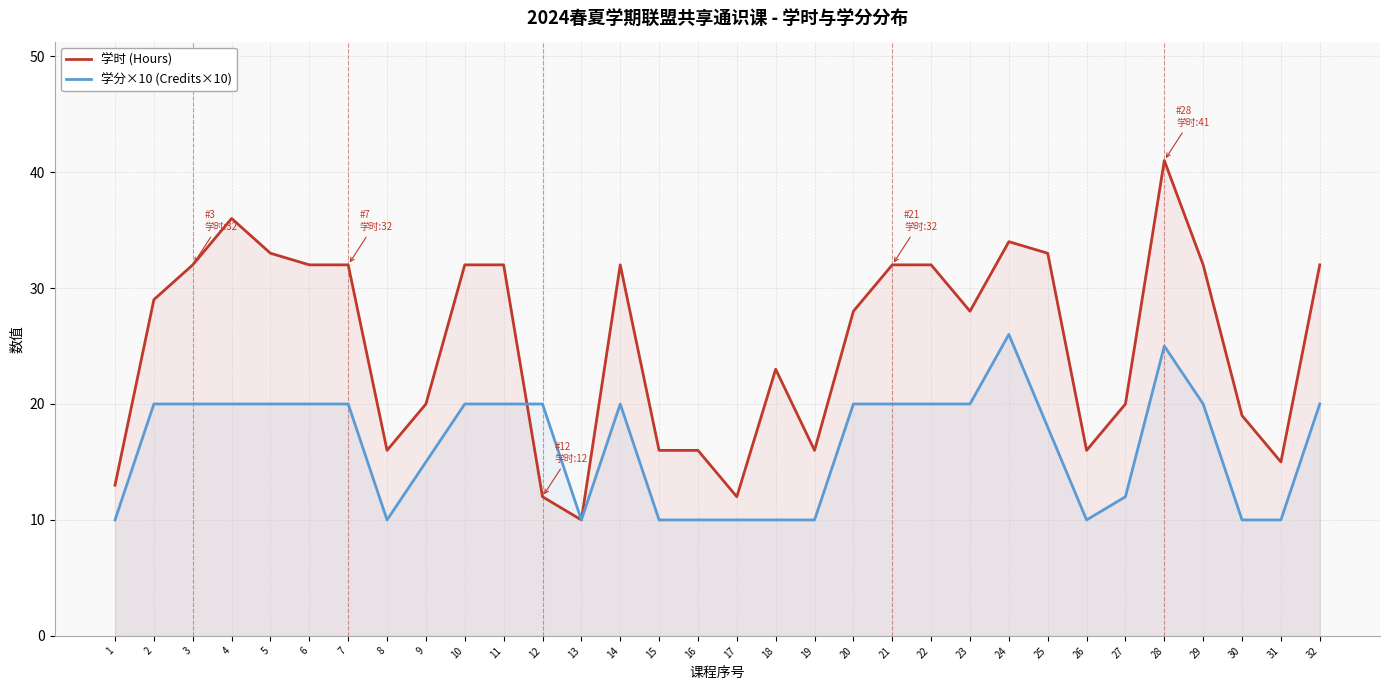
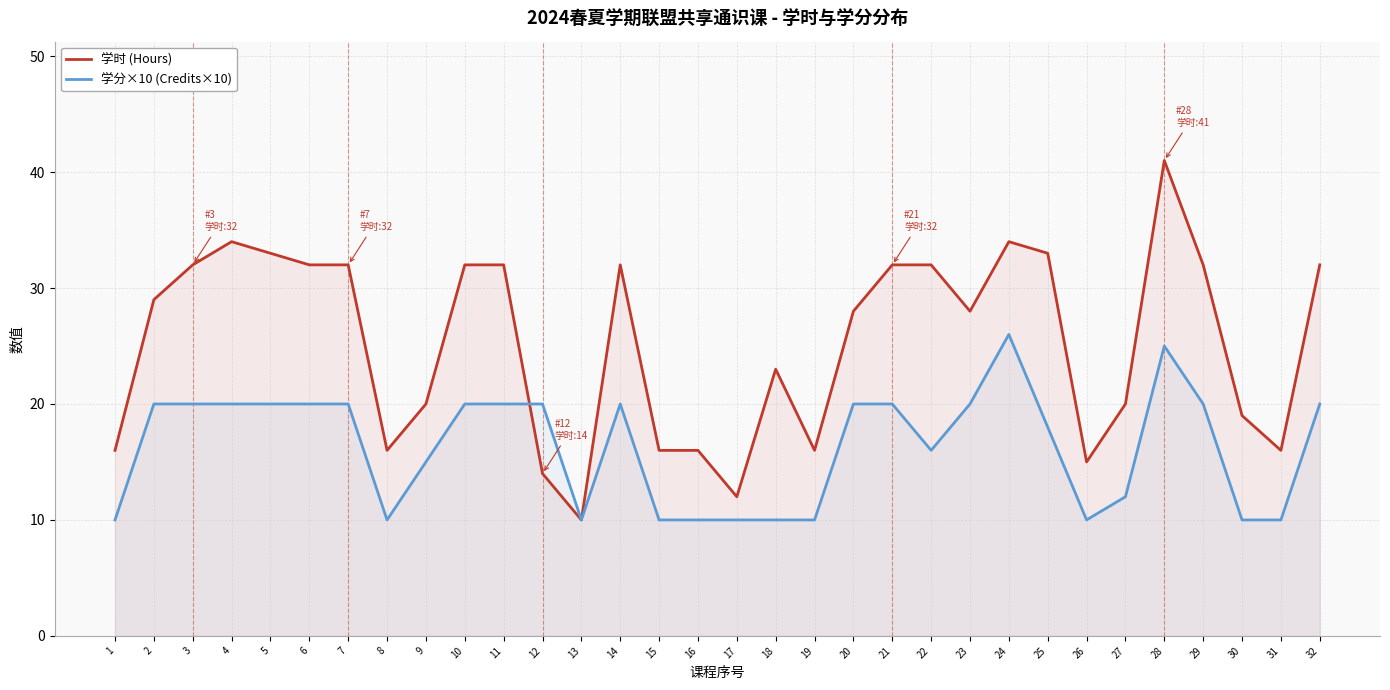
  {
    "学时 (Hours)": {
-     "1": 13,
-     "4": 36,
+     "1": 16,
+     "4": 34,
      "7": 32,
-     "12": 12,
+     "12": 14,
      "22": 32,
-     "26": 16,
+     "26": 15,
      "28": 41,
-     "31": 15
+     "31": 16
    },
    "学分×10 (Credits×10)": {
      "1": 10,
      "2": 20,
      "3": 20,
      "4": 20,
      "5": 20,
      "6": 20,
      "7": 20,
      "8": 10,
      "9": 15,
      "10": 20,
      "11": 20,
      "12": 20,
      "14": 20,
      "15": 10,
      "16": 10,
      "17": 10,
      "18": 10,
      "19": 10,
      "20": 20,
      "21": 20,
-     "22": 20,
+     "22": 16,
      "23": 20,
      "24": 26,
      "25": 18,
      "26": 10,
      "27": 12,
      "28": 25,
      "29": 20,
      "30": 10,
      "31": 10,
      "32": 20
    }
  }
